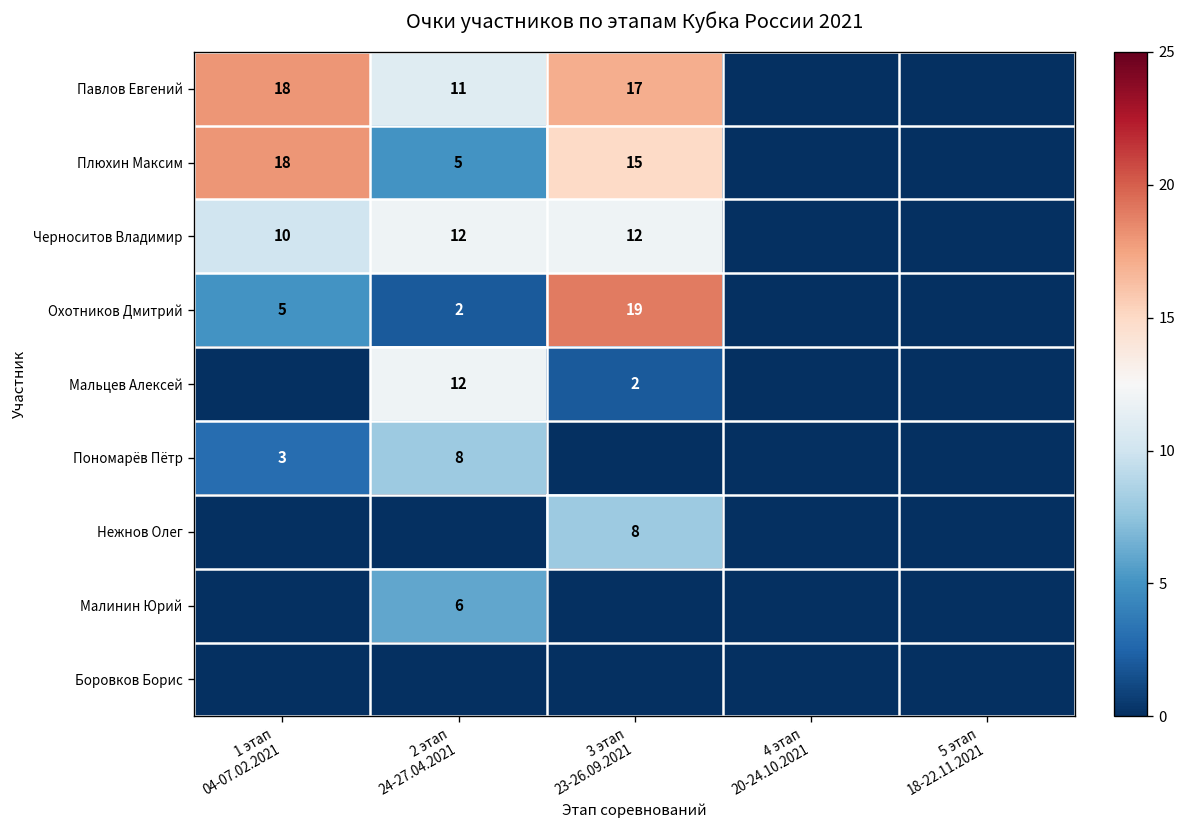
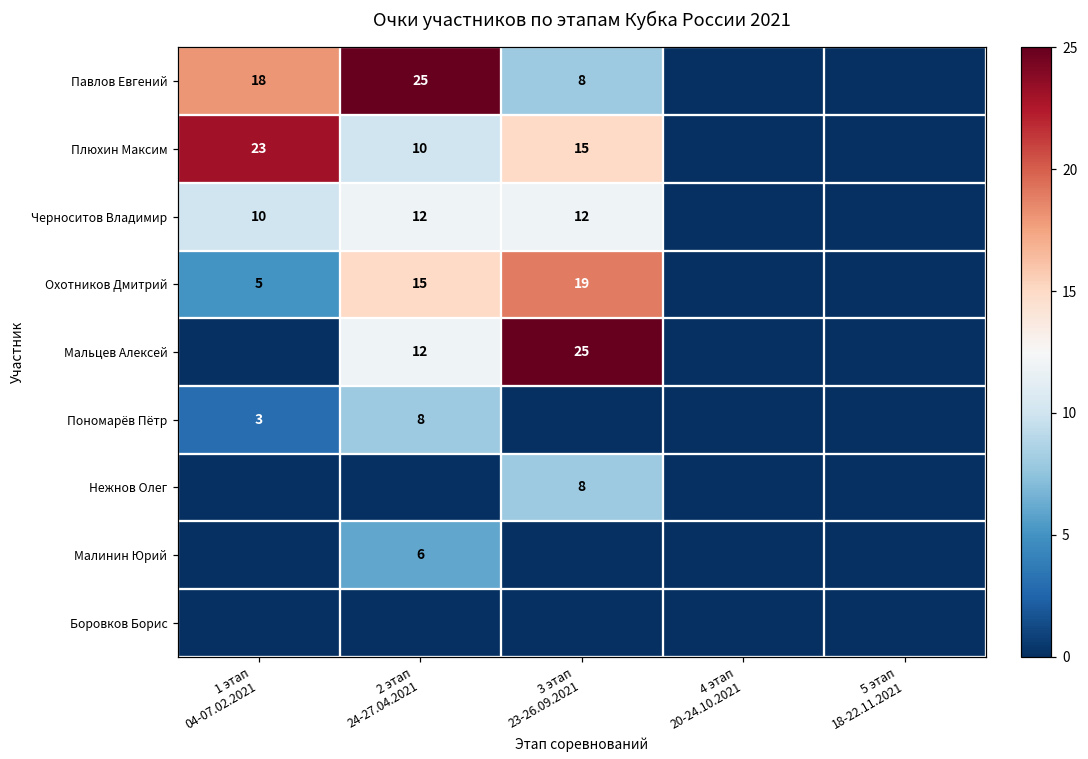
  {
    "Павлов Евгений": {
      "1 этап 04-07.02.2021": 18,
-     "2 этап 24-27.04.2021": 11,
-     "3 этап 23-26.09.2021": 17
+     "2 этап 24-27.04.2021": 25,
+     "3 этап 23-26.09.2021": 8
    },
    "Плюхин Максим": {
-     "1 этап 04-07.02.2021": 18,
-     "2 этап 24-27.04.2021": 5,
+     "1 этап 04-07.02.2021": 23,
+     "2 этап 24-27.04.2021": 10,
      "3 этап 23-26.09.2021": 15
    },
    "Черноситов Владимир": {
      "1 этап 04-07.02.2021": 10,
      "2 этап 24-27.04.2021": 12,
      "3 этап 23-26.09.2021": 12
    },
    "Охотников Дмитрий": {
      "1 этап 04-07.02.2021": 5,
-     "2 этап 24-27.04.2021": 2,
+     "2 этап 24-27.04.2021": 15,
      "3 этап 23-26.09.2021": 19
    },
    "Мальцев Алексей": {
      "2 этап 24-27.04.2021": 12,
-     "3 этап 23-26.09.2021": 2
+     "3 этап 23-26.09.2021": 25
    },
    "Пономарёв Пётр": {
      "1 этап 04-07.02.2021": 3,
      "2 этап 24-27.04.2021": 8
    },
    "Нежнов Олег": {
      "3 этап 23-26.09.2021": 8
    },
    "Малинин Юрий": {
      "2 этап 24-27.04.2021": 6
    }
  }
